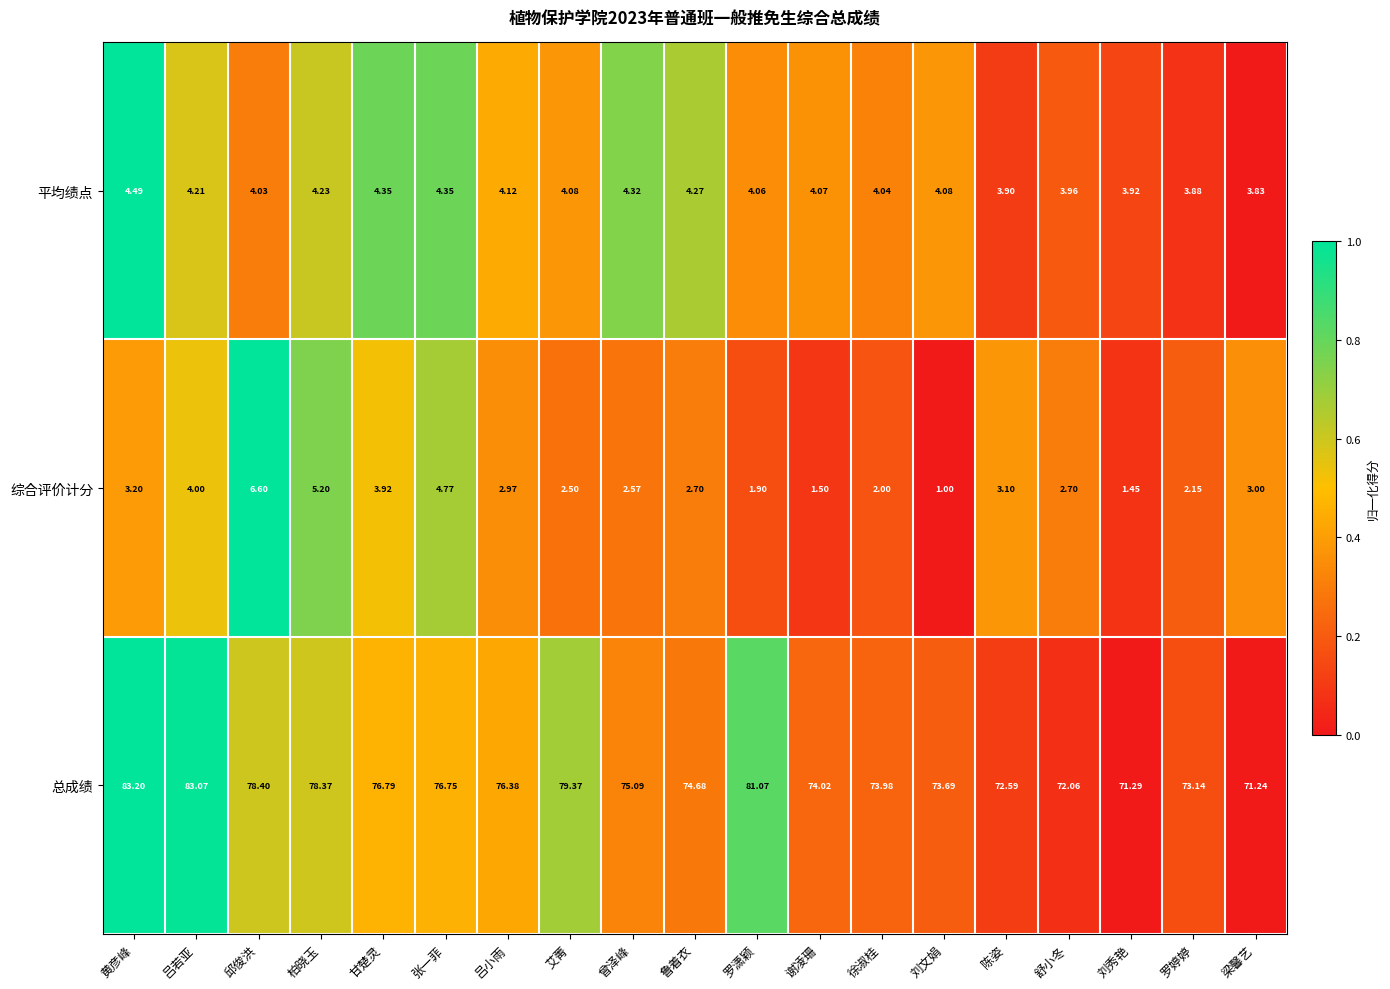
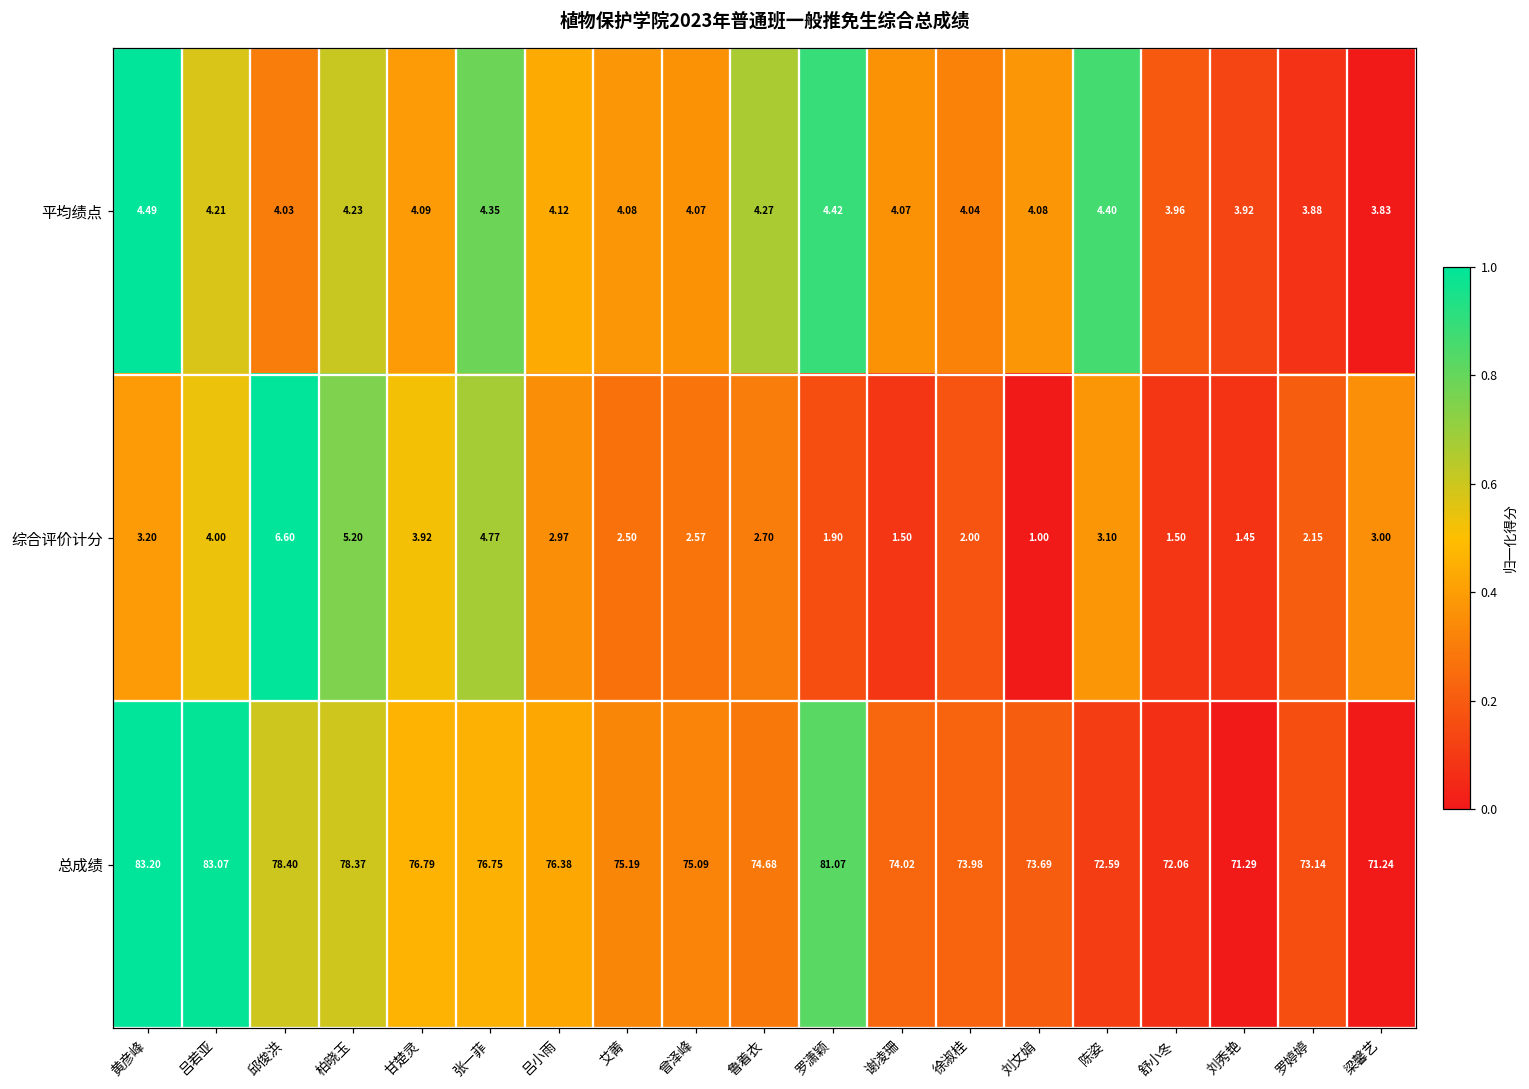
  {
    "平均绩点": {
      "黄彦峰": 4.49,
      "吕若亚": 4.21,
      "邱俊洪": 4.03,
      "柏晓玉": 4.23,
-     "甘楚灵": 4.35,
+     "甘楚灵": 4.09,
      "张一菲": 4.35,
      "吕小雨": 4.12,
      "艾菁": 4.08,
-     "曾泽峰": 4.32,
+     "曾泽峰": 4.07,
      "鲁着衣": 4.27,
-     "罗潇颖": 4.06,
+     "罗潇颖": 4.42,
      "谢凌珊": 4.07,
      "徐淑桂": 4.04,
      "刘文娟": 4.08,
-     "陈姿": 3.90,
+     "陈姿": 4.40,
      "舒小冬": 3.96,
      "刘秀艳": 3.92,
      "罗婷婷": 3.88,
      "梁馨艺": 3.83
    },
    "综合评价计分": {
      "黄彦峰": 3.20,
      "吕若亚": 4.00,
      "邱俊洪": 6.60,
      "柏晓玉": 5.20,
      "甘楚灵": 3.92,
      "张一菲": 4.77,
      "吕小雨": 2.97,
      "艾菁": 2.50,
      "曾泽峰": 2.57,
      "鲁着衣": 2.70,
      "罗潇颖": 1.90,
      "谢凌珊": 1.50,
      "徐淑桂": 2.00,
      "刘文娟": 1.00,
      "陈姿": 3.10,
-     "舒小冬": 2.70,
+     "舒小冬": 1.50,
      "刘秀艳": 1.45,
      "罗婷婷": 2.15,
      "梁馨艺": 3.00
    },
    "总成绩": {
      "黄彦峰": 83.20,
      "吕若亚": 83.07,
      "邱俊洪": 78.40,
      "柏晓玉": 78.37,
      "甘楚灵": 76.79,
      "张一菲": 76.75,
      "吕小雨": 76.38,
-     "艾菁": 79.37,
+     "艾菁": 75.19,
      "曾泽峰": 75.09,
      "鲁着衣": 74.68,
      "罗潇颖": 81.07,
      "谢凌珊": 74.02,
      "徐淑桂": 73.98,
      "刘文娟": 73.69,
      "陈姿": 72.59,
      "舒小冬": 72.06,
      "刘秀艳": 71.29,
      "罗婷婷": 73.14,
      "梁馨艺": 71.24
    }
  }
